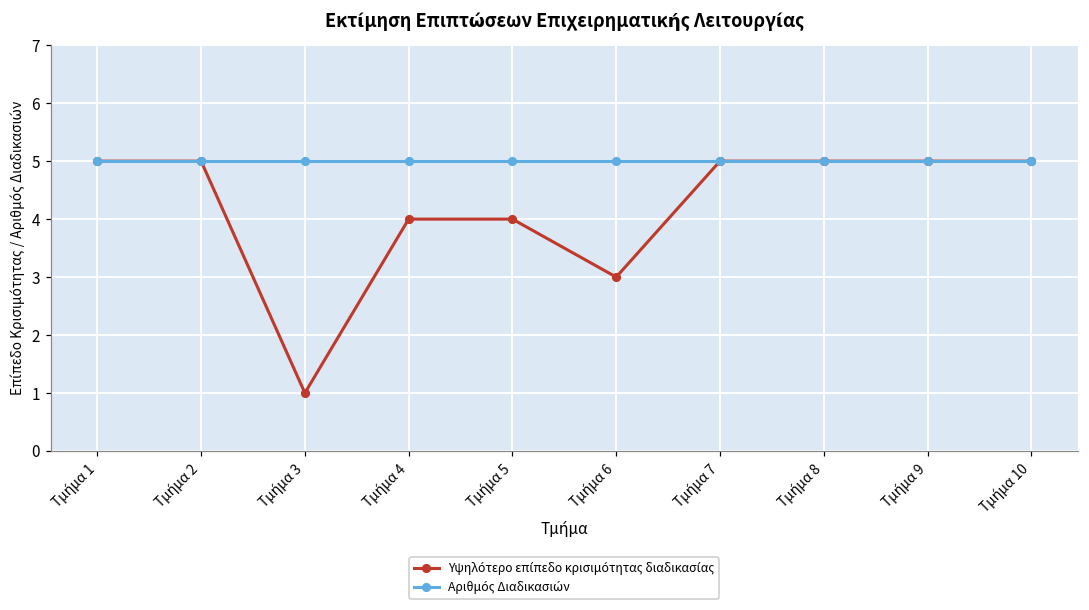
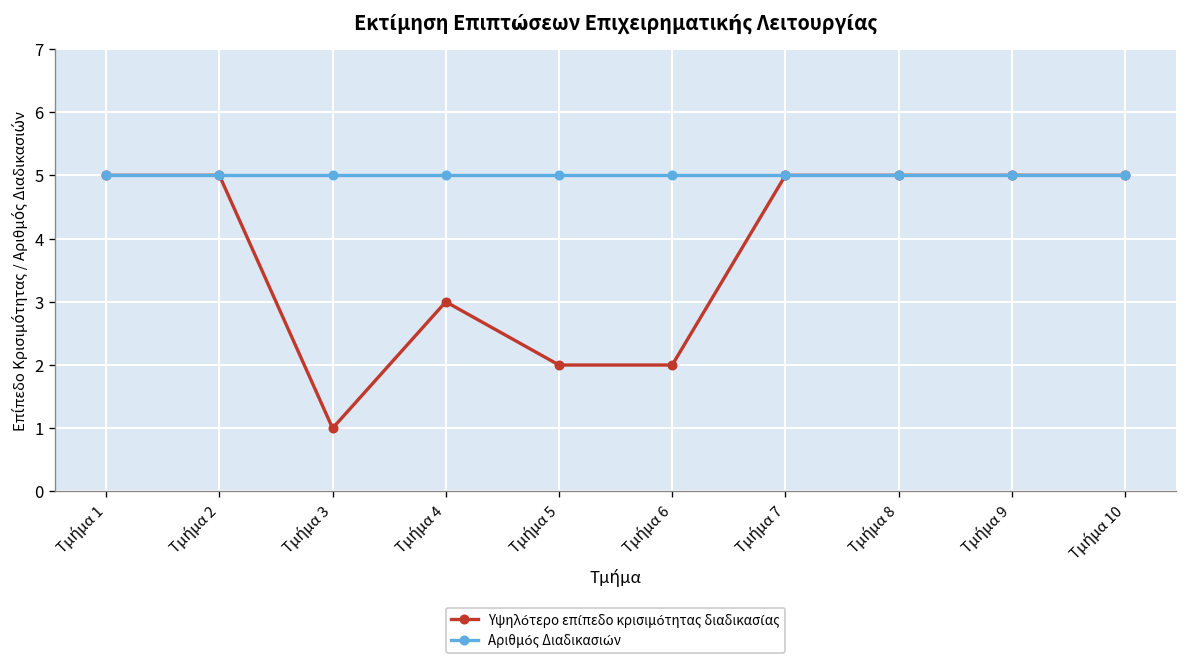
  {
    "Υψηλότερο επίπεδο κρισιμότητας διαδικασίας": {
      "Τμήμα 3": 1,
-     "Τμήμα 4": 4,
-     "Τμήμα 5": 4,
-     "Τμήμα 6": 3
+     "Τμήμα 4": 3,
+     "Τμήμα 5": 2,
+     "Τμήμα 6": 2
    },
    "Αριθμός Διαδικασιών": {
      "Τμήμα 3": 5,
      "Τμήμα 4": 5,
      "Τμήμα 5": 5,
      "Τμήμα 6": 5
    }
  }
